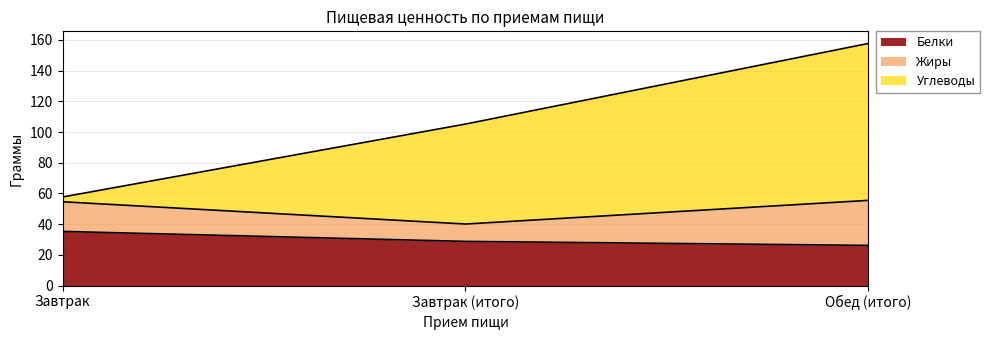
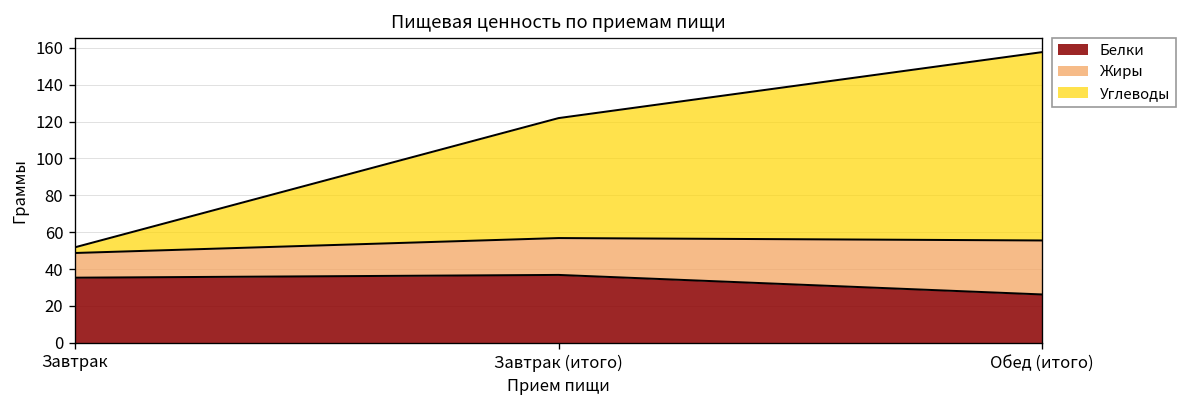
  {
    "Белки": {
      "Завтрак": 35,
-     "Завтрак (итого)": 29,
+     "Завтрак (итого)": 37,
      "Обед (итого)": 26
    },
    "Жиры": {
-     "Завтрак": 19,
-     "Завтрак (итого)": 11,
+     "Завтрак": 13,
+     "Завтрак (итого)": 20,
      "Обед (итого)": 29
    },
    "Углеводы": {
      "Завтрак": 3,
      "Завтрак (итого)": 65,
      "Обед (итого)": 102
    }
  }
